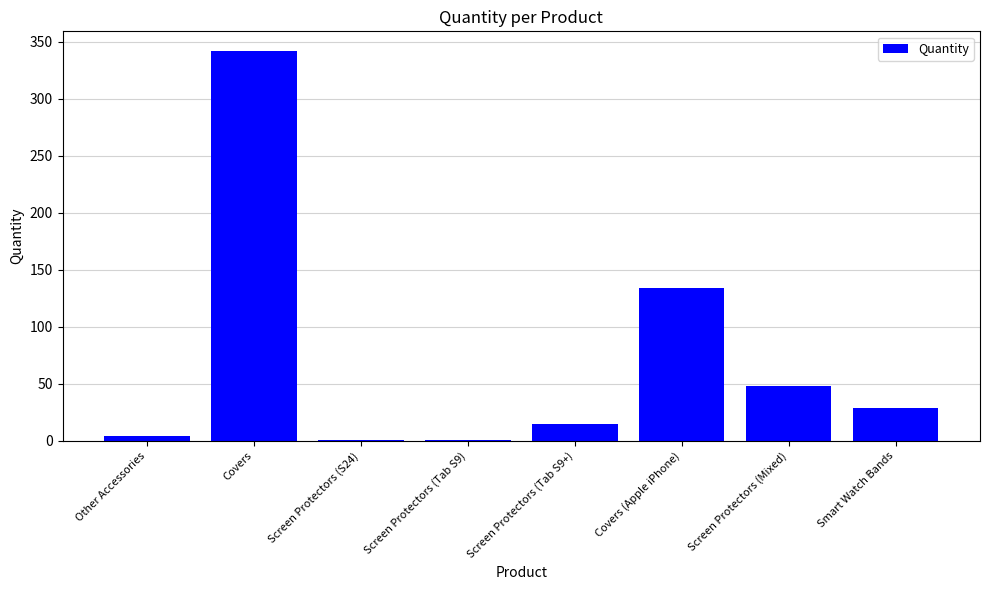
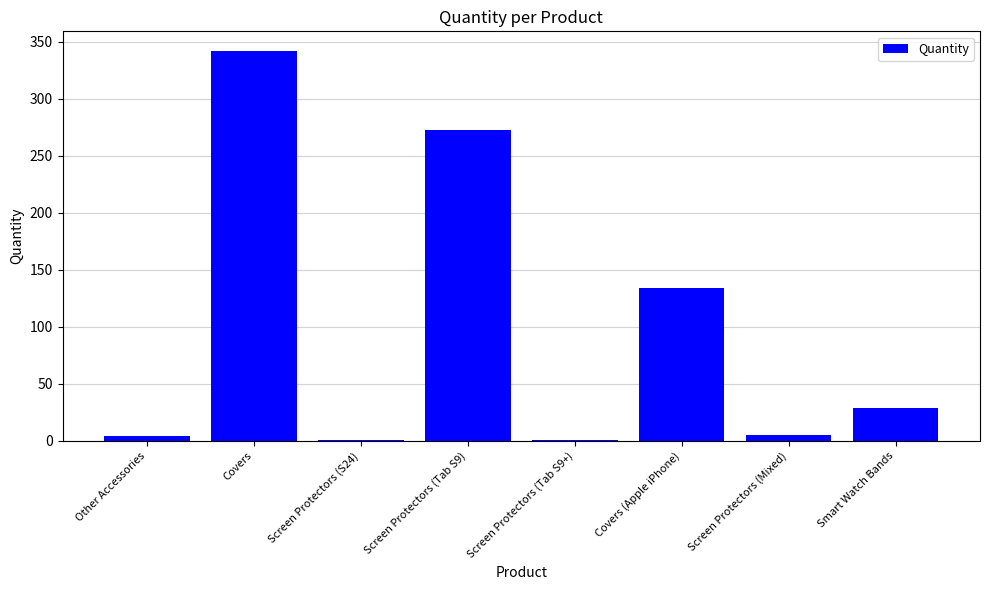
  {
    "Other Accessories": 4,
    "Covers": 342,
-   "Screen Protectors (Tab S9)": 1,
-   "Screen Protectors (Tab S9+)": 15,
+   "Screen Protectors (Tab S9)": 273,
+   "Screen Protectors (Tab S9+)": 1,
    "Covers (Apple iPhone)": 134,
-   "Screen Protectors (Mixed)": 48,
+   "Screen Protectors (Mixed)": 5,
    "Smart Watch Bands": 29
  }
